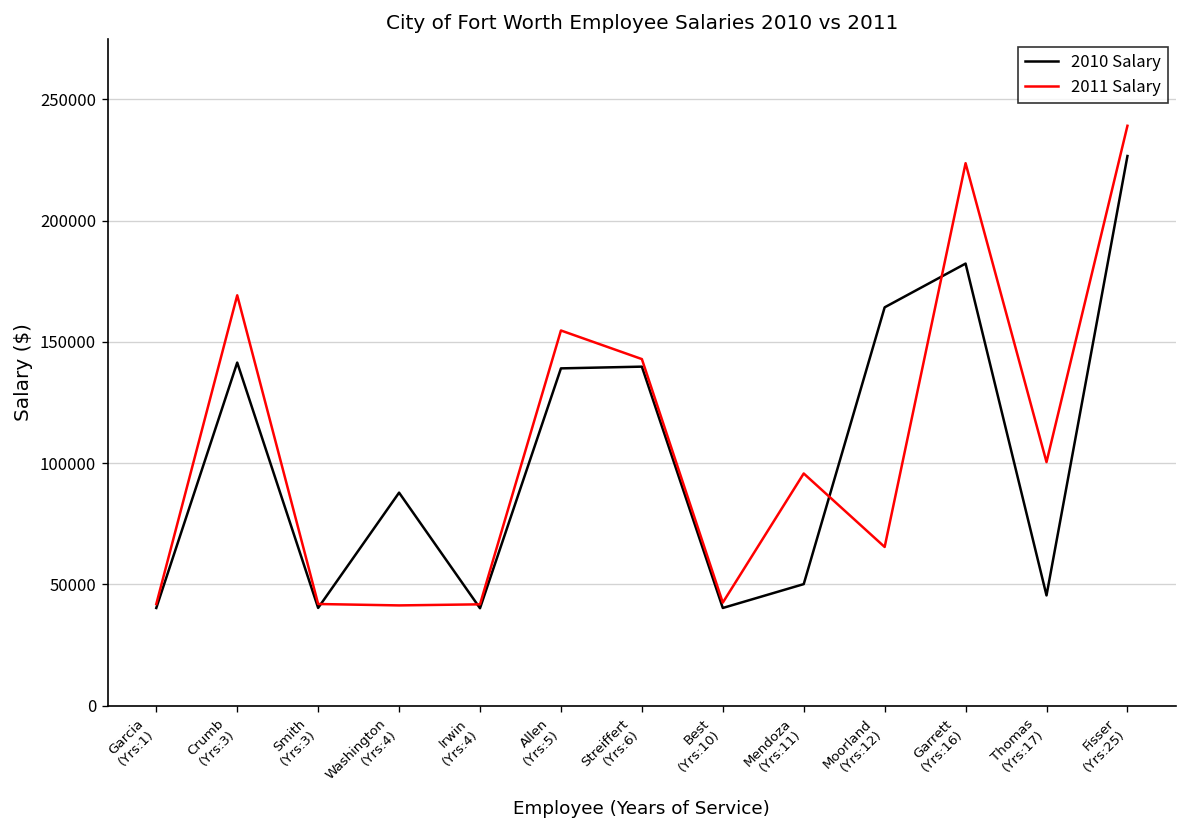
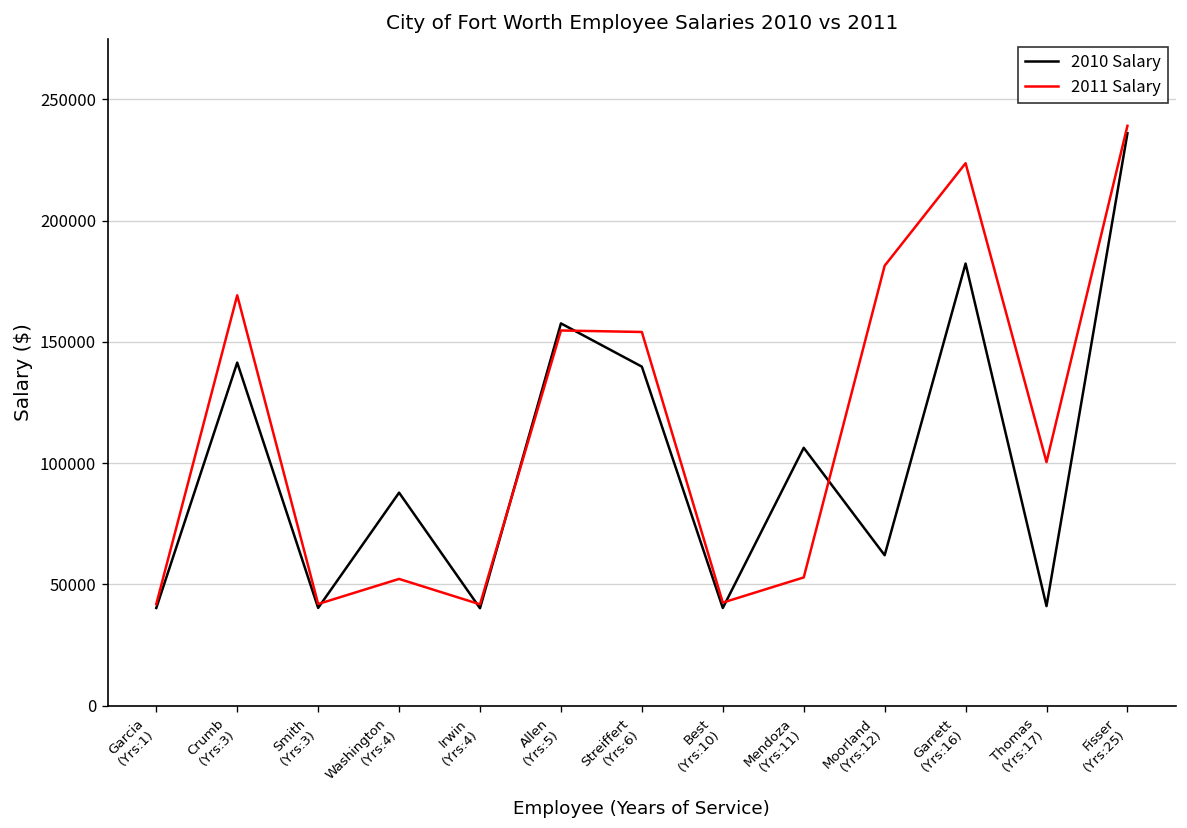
  {
    "2010 Salary": {
      "Garcia (Yrs:1)": 40000,
      "Crumb (Yrs:3)": 141000,
      "Smith (Yrs:3)": 40000,
      "Washington (Yrs:4)": 88000,
      "Irwin (Yrs:4)": 40000,
-     "Allen (Yrs:5)": 139000,
+     "Allen (Yrs:5)": 158000,
      "Streiffert (Yrs:6)": 140000,
      "Best (Yrs:10)": 40000,
-     "Mendoza (Yrs:11)": 50000,
-     "Moorland (Yrs:12)": 164000,
+     "Mendoza (Yrs:11)": 106000,
+     "Moorland (Yrs:12)": 62000,
      "Garrett (Yrs:16)": 182000,
-     "Thomas (Yrs:17)": 45000,
-     "Fisser (Yrs:25)": 227000
+     "Thomas (Yrs:17)": 41000,
+     "Fisser (Yrs:25)": 236000
    },
    "2011 Salary": {
      "Garcia (Yrs:1)": 42000,
      "Crumb (Yrs:3)": 169000,
      "Smith (Yrs:3)": 42000,
-     "Washington (Yrs:4)": 41000,
+     "Washington (Yrs:4)": 52000,
      "Irwin (Yrs:4)": 42000,
      "Allen (Yrs:5)": 155000,
-     "Streiffert (Yrs:6)": 143000,
+     "Streiffert (Yrs:6)": 154000,
      "Best (Yrs:10)": 42000,
-     "Mendoza (Yrs:11)": 96000,
-     "Moorland (Yrs:12)": 65000,
+     "Mendoza (Yrs:11)": 53000,
+     "Moorland (Yrs:12)": 181000,
      "Garrett (Yrs:16)": 224000,
      "Thomas (Yrs:17)": 100000,
      "Fisser (Yrs:25)": 239000
    }
  }
